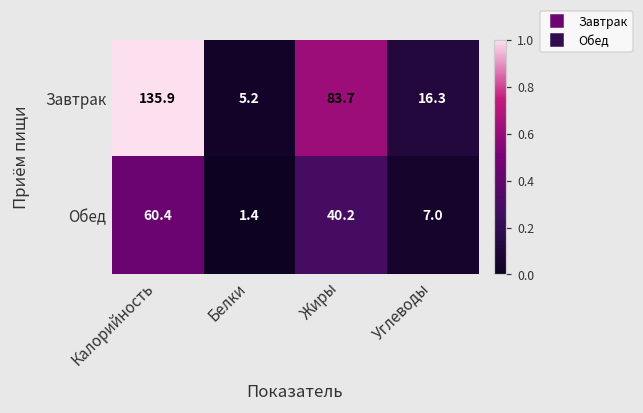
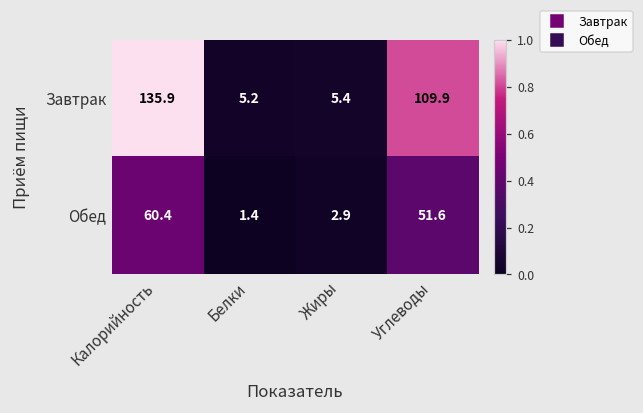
  {
    "Завтрак": {
      "Калорийность": 135.9,
      "Белки": 5.2,
-     "Жиры": 83.7,
-     "Углеводы": 16.3
+     "Жиры": 5.4,
+     "Углеводы": 109.9
    },
    "Обед": {
      "Калорийность": 60.4,
      "Белки": 1.4,
-     "Жиры": 40.2,
-     "Углеводы": 7.0
+     "Жиры": 2.9,
+     "Углеводы": 51.6
    }
  }
